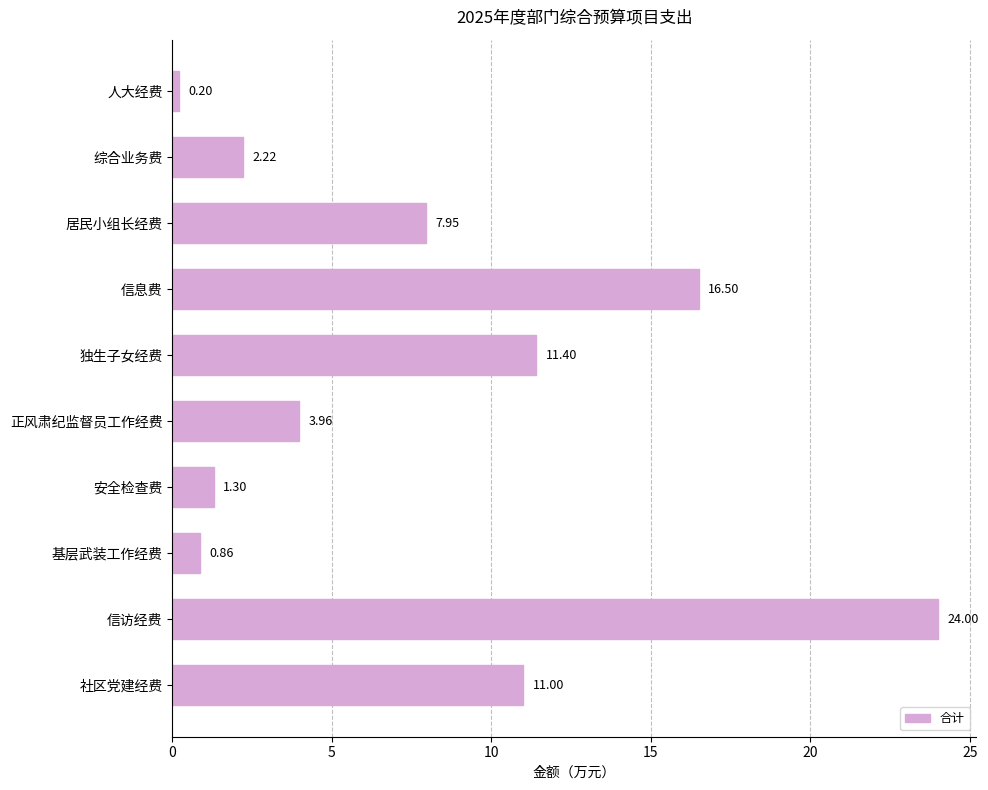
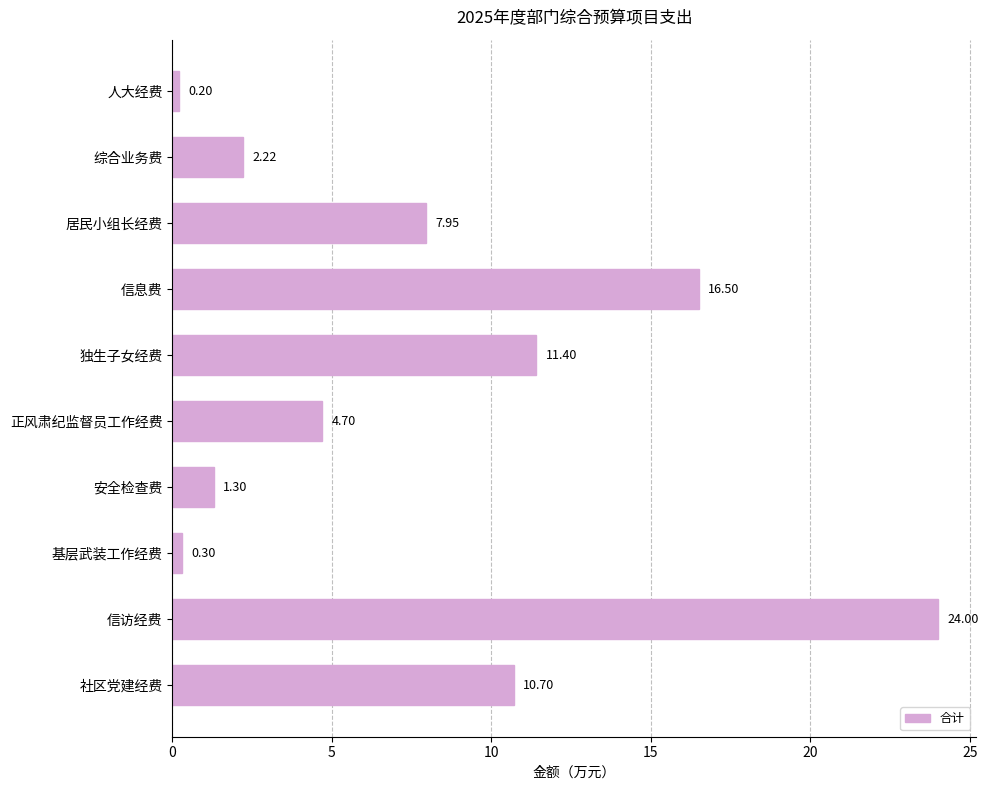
  {
    "人大经费": 0.20,
    "综合业务费": 2.22,
    "居民小组长经费": 7.95,
    "信息费": 16.50,
    "独生子女经费": 11.40,
-   "正风肃纪监督员工作经费": 3.96,
+   "正风肃纪监督员工作经费": 4.70,
    "安全检查费": 1.30,
-   "基层武装工作经费": 0.86,
+   "基层武装工作经费": 0.30,
    "信访经费": 24.00,
-   "社区党建经费": 11.00
+   "社区党建经费": 10.70
  }
